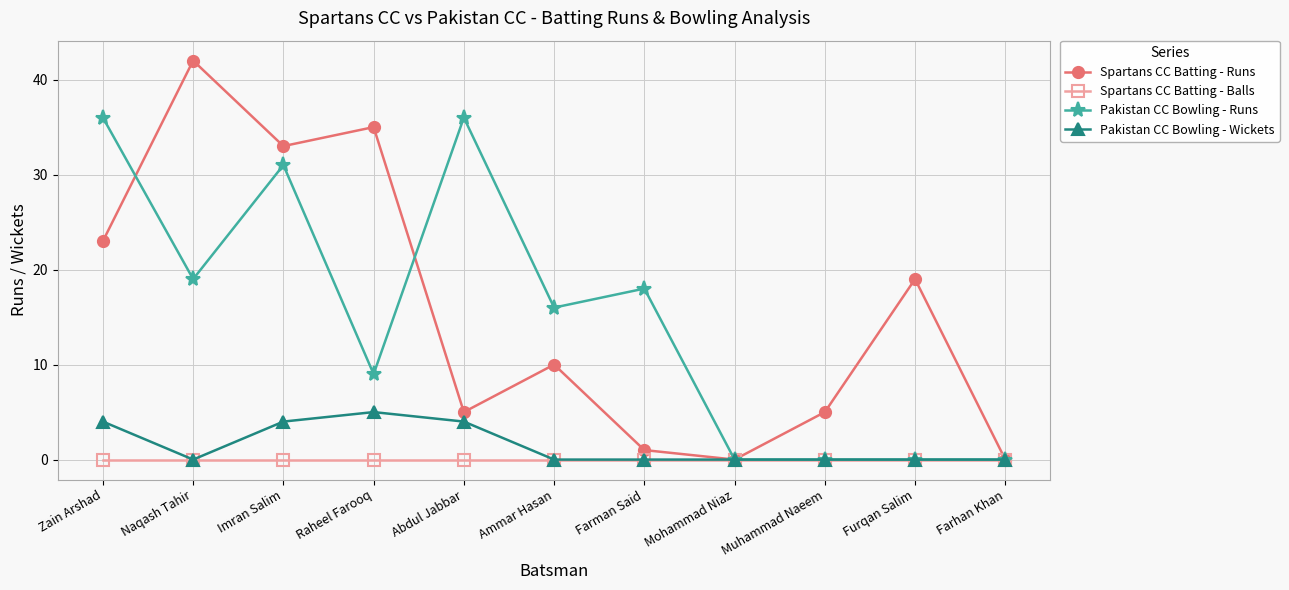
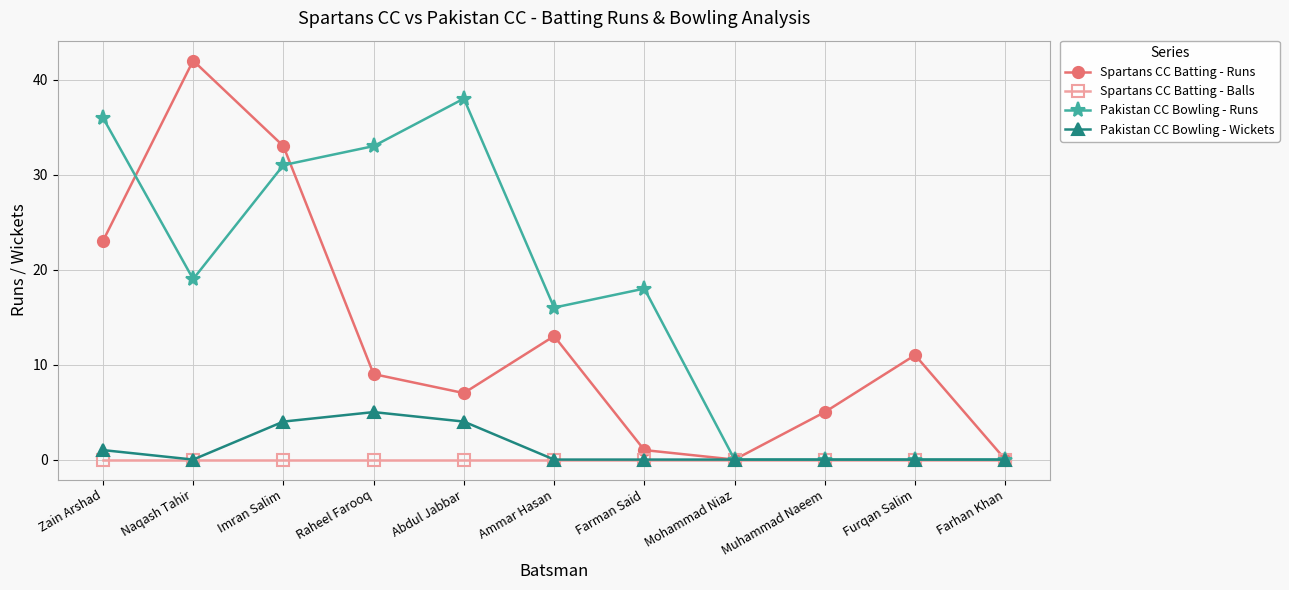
  {
    "Spartans CC Batting - Runs": {
      "Zain Arshad": 23,
      "Naqash Tahir": 42,
      "Imran Salim": 33,
-     "Raheel Farooq": 35,
-     "Abdul Jabbar": 5,
-     "Ammar Hasan": 10,
+     "Raheel Farooq": 9,
+     "Abdul Jabbar": 7,
+     "Ammar Hasan": 13,
      "Farman Said": 1,
      "Muhammad Naeem": 5,
-     "Furqan Salim": 19
+     "Furqan Salim": 11
    },
    "Spartans CC Batting - Balls": {
      "Zain Arshad": 0,
      "Imran Salim": 0,
      "Raheel Farooq": 0,
      "Abdul Jabbar": 0
    },
    "Pakistan CC Bowling - Runs": {
      "Zain Arshad": 36,
      "Naqash Tahir": 19,
      "Imran Salim": 31,
-     "Raheel Farooq": 9,
-     "Abdul Jabbar": 36,
+     "Raheel Farooq": 33,
+     "Abdul Jabbar": 38,
      "Ammar Hasan": 16,
      "Farman Said": 18
    },
    "Pakistan CC Bowling - Wickets": {
-     "Zain Arshad": 4,
+     "Zain Arshad": 1,
      "Imran Salim": 4,
      "Raheel Farooq": 5,
      "Abdul Jabbar": 4
    }
  }
